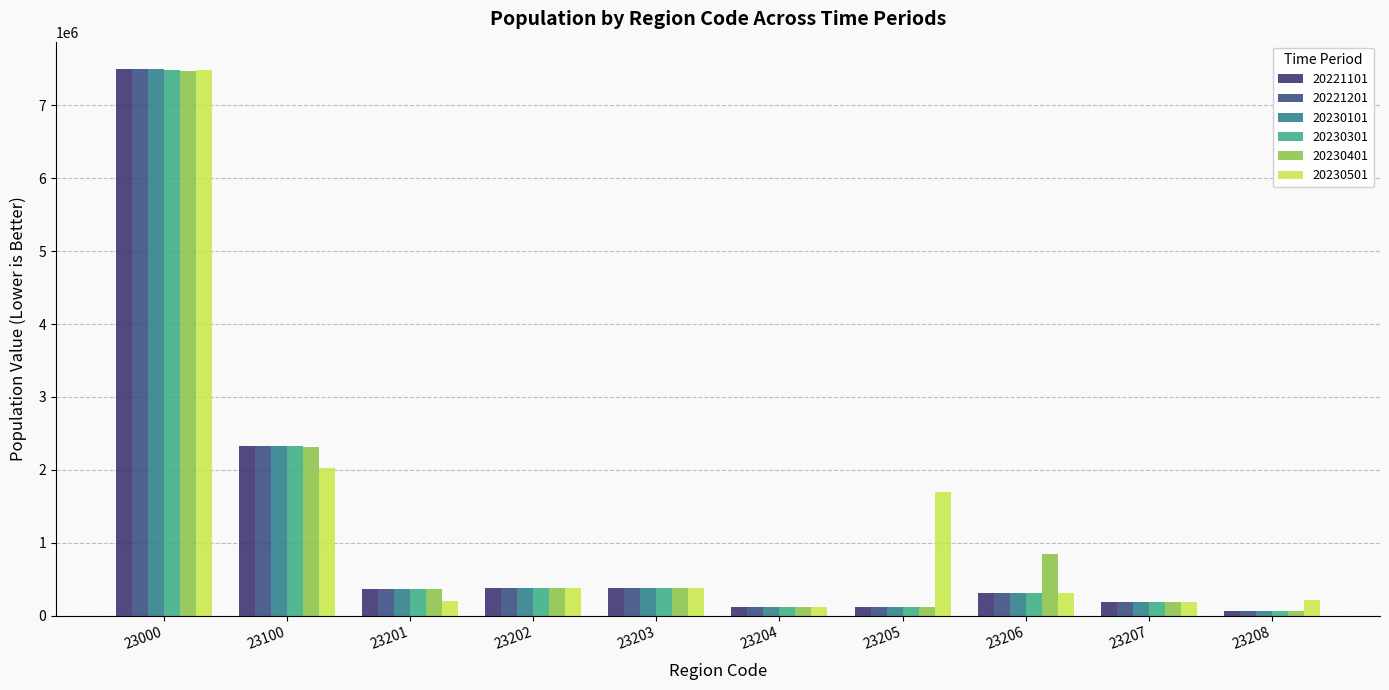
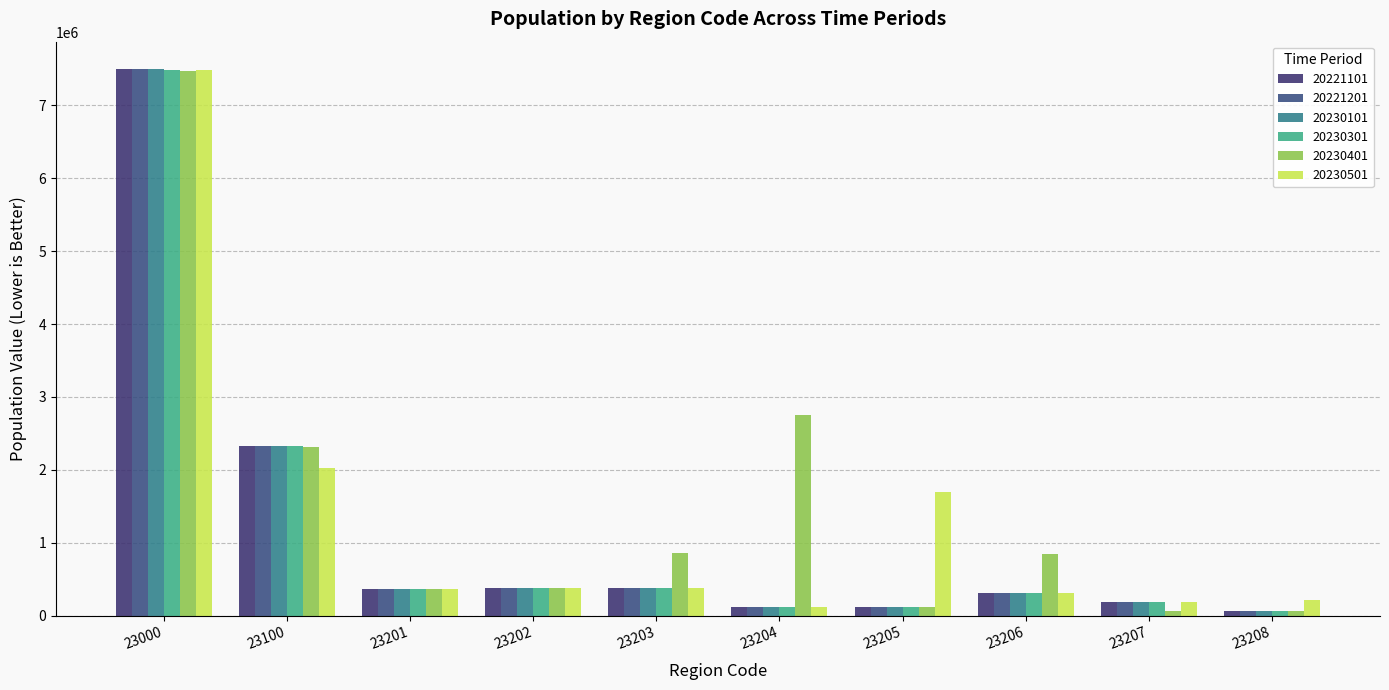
  {
    "20230401": {
      "23000": 7500000,
      "23100": 2300000,
      "23201": 400000,
      "23202": 400000,
-     "23203": 400000,
-     "23204": 100000,
+     "23203": 900000,
+     "23204": 2800000,
      "23205": 100000,
      "23206": 800000,
-     "23207": 200000,
+     "23207": 100000,
      "23208": 100000
    },
    "20230501": {
      "23000": 7500000,
      "23100": 2000000,
-     "23201": 200000,
+     "23201": 400000,
      "23202": 400000,
      "23203": 400000,
      "23204": 100000,
      "23205": 1700000,
      "23206": 300000,
      "23207": 200000,
      "23208": 200000
    }
  }
